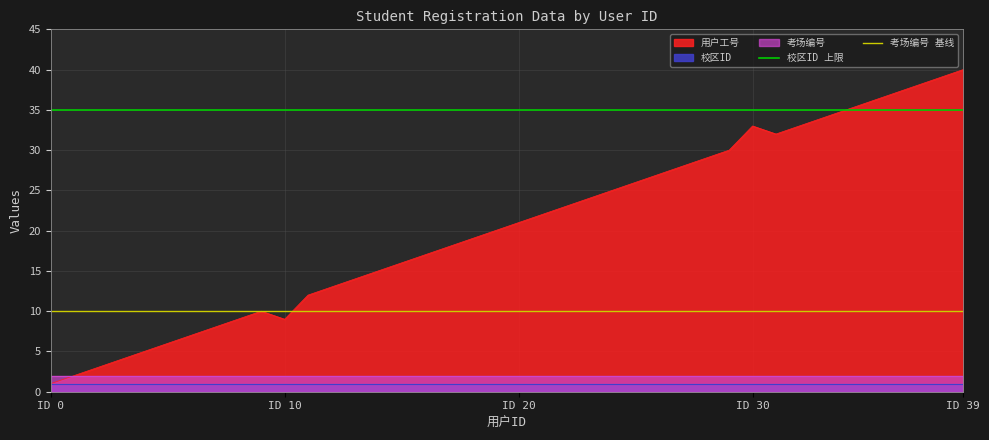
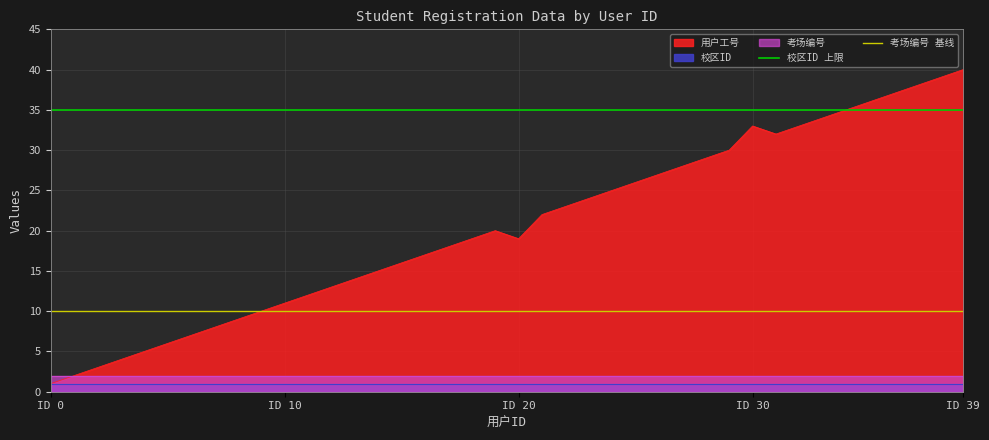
  {
    "用户工号": {
-     "ID 10": 9,
-     "ID 20": 21,
+     "ID 10": 11,
+     "ID 20": 19,
      "ID 30": 33,
      "ID 39": 40
    },
    "校区ID": {
      "ID 10": 1,
      "ID 20": 1,
      "ID 30": 1,
      "ID 39": 1
    },
    "考场编号": {
      "ID 0": 2,
      "ID 10": 2,
      "ID 20": 2,
      "ID 30": 2,
      "ID 39": 2
    }
  }
